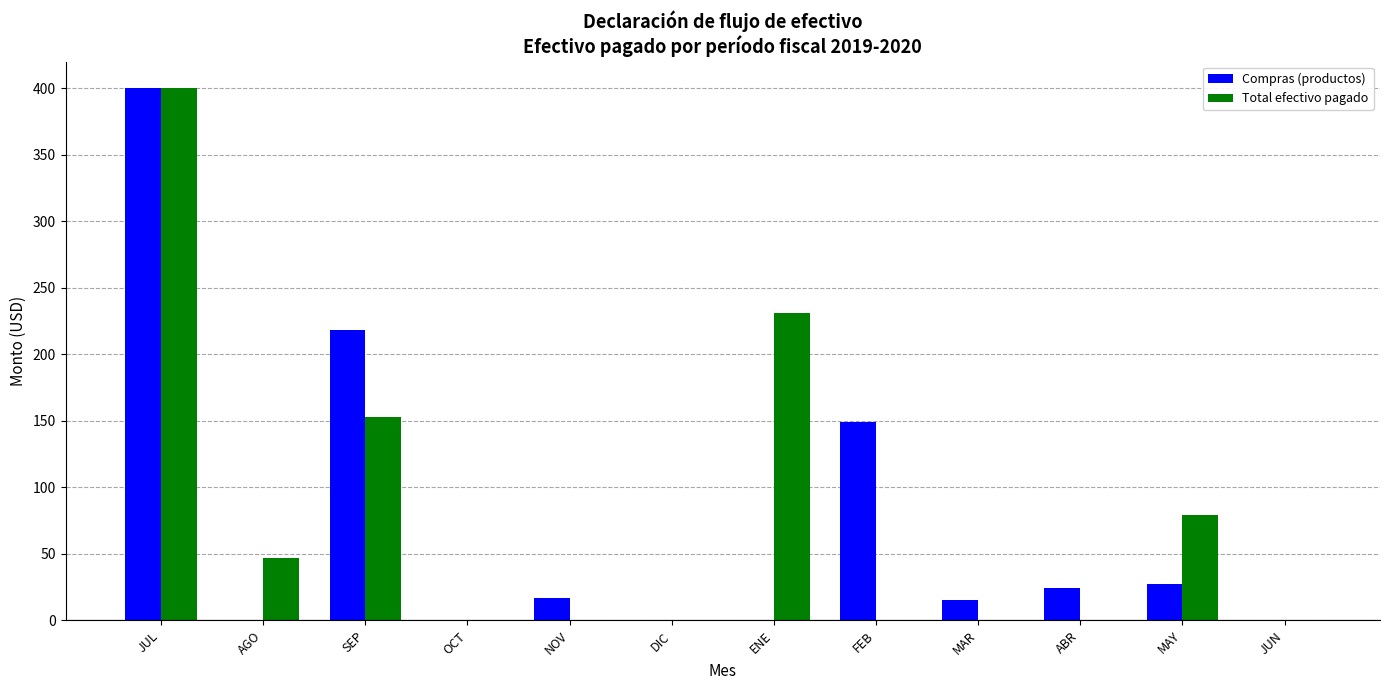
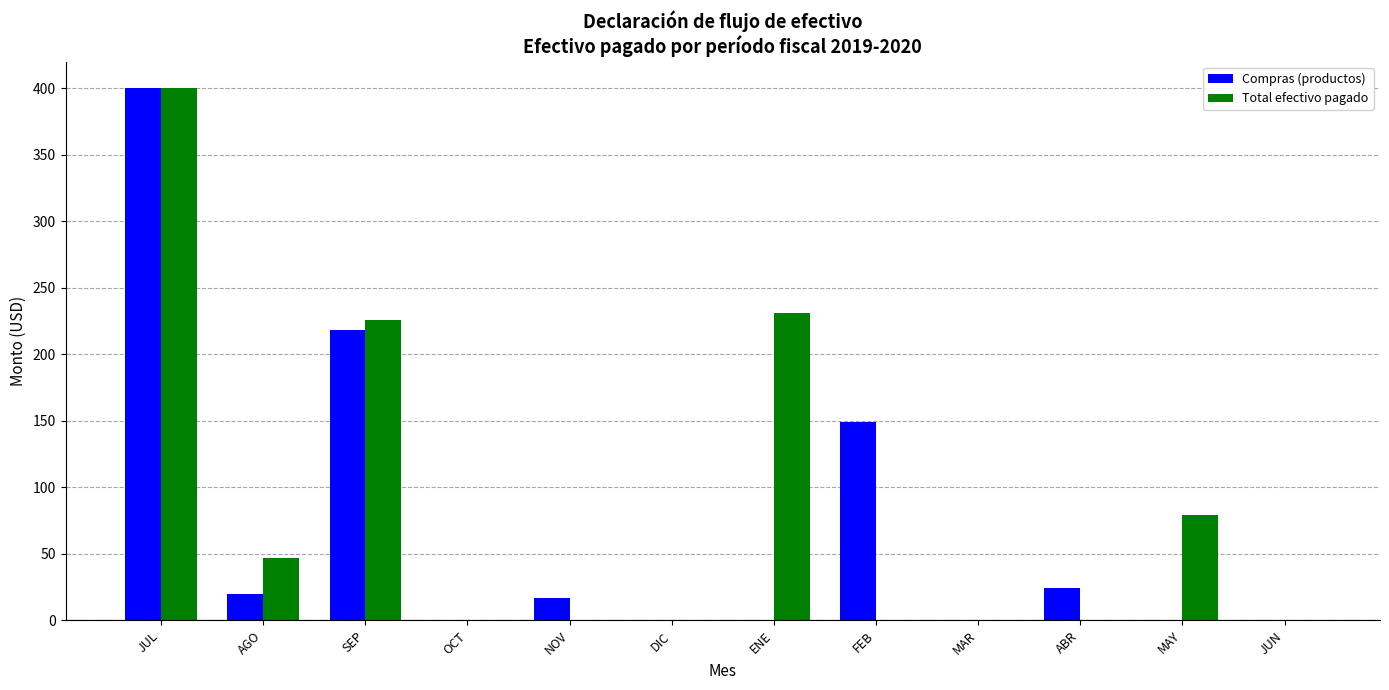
  {
    "Compras (productos)": {
      "JUL": 400,
-     "AGO": 0,
+     "AGO": 20,
      "SEP": 218,
      "OCT": 0,
      "NOV": 17,
      "DIC": 0,
      "ENE": 0,
      "FEB": 149,
-     "MAR": 15,
+     "MAR": 0,
      "ABR": 24,
-     "MAY": 27,
+     "MAY": 0,
      "JUN": 0
    },
    "Total efectivo pagado": {
      "JUL": 400,
      "AGO": 47,
-     "SEP": 153,
+     "SEP": 226,
      "OCT": 0,
      "NOV": 0,
      "DIC": 0,
      "ENE": 231,
      "FEB": 0,
      "MAR": 0,
      "ABR": 0,
      "MAY": 79,
      "JUN": 0
    }
  }
